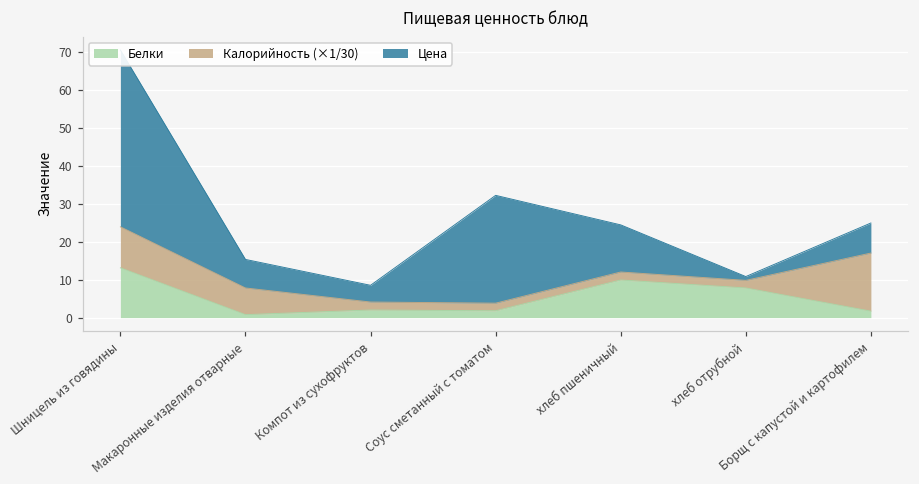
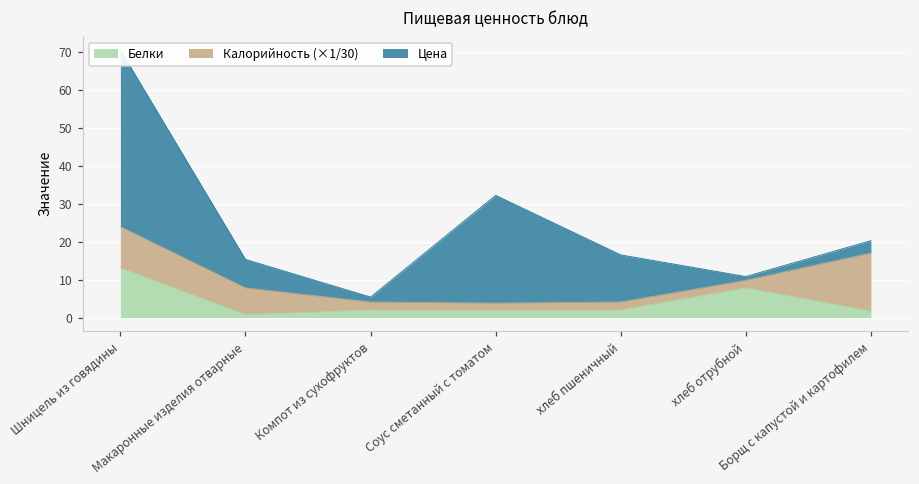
  {
    "Белки": {
      "Шницель из говядины": 13,
      "Макаронные изделия отварные": 1,
      "Компот из сухофруктов": 2,
      "Соус сметанный с томатом": 2,
-     "хлеб пшеничный": 10,
+     "хлеб пшеничный": 2,
      "хлеб отрубной": 8,
      "Борщ с капустой и картофилем": 2
    },
    "Калорийность (×1/30)": {
      "Шницель из говядины": 11,
      "Макаронные изделия отварные": 7,
      "Компот из сухофруктов": 2,
      "Соус сметанный с томатом": 2,
      "хлеб пшеничный": 2,
      "хлеб отрубной": 2,
      "Борщ с капустой и картофилем": 15
    },
    "Цена": {
      "Макаронные изделия отварные": 8,
-     "Компот из сухофруктов": 4,
+     "Компот из сухофруктов": 1,
      "Соус сметанный с томатом": 28,
      "хлеб пшеничный": 12,
      "хлеб отрубной": 1,
-     "Борщ с капустой и картофилем": 8
+     "Борщ с капустой и картофилем": 3
    }
  }
